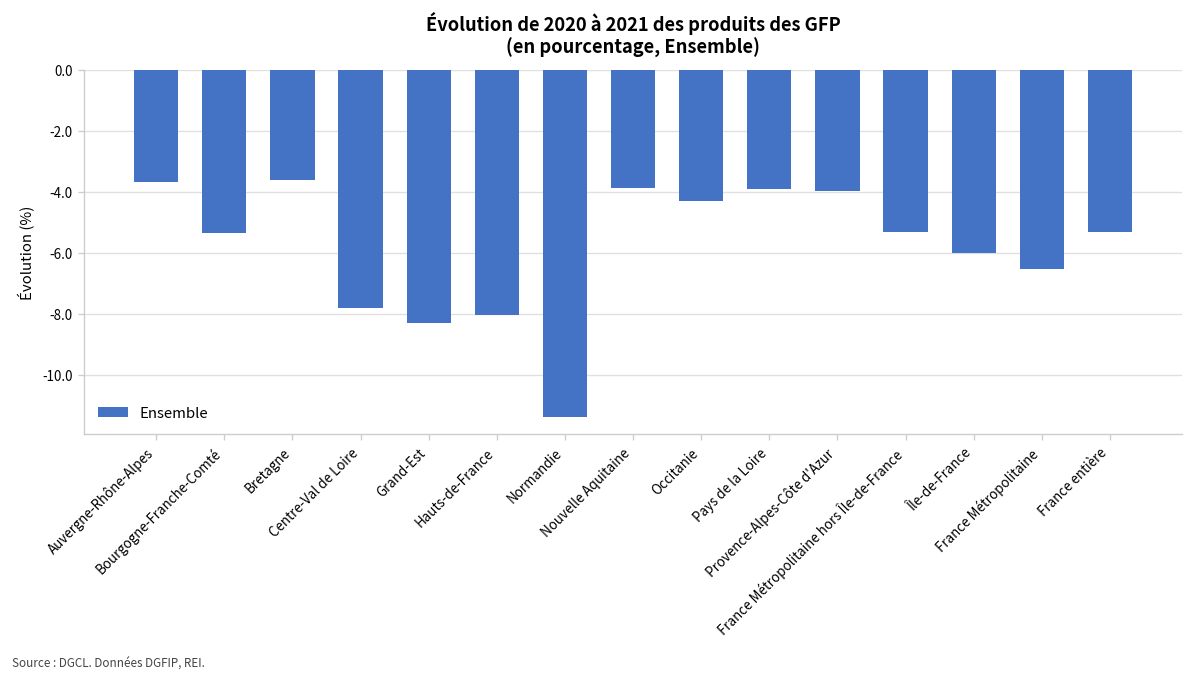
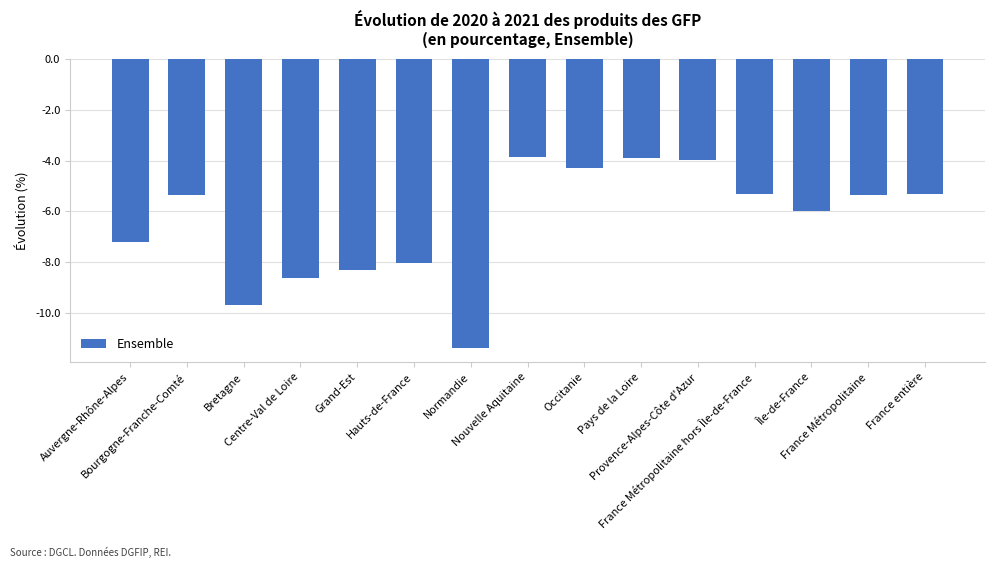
  {
-   "Auvergne-Rhône-Alpes": -3.7,
+   "Auvergne-Rhône-Alpes": -7.2,
    "Bourgogne-Franche-Comté": -5.3,
-   "Bretagne": -3.6,
-   "Centre-Val de Loire": -7.8,
+   "Bretagne": -9.7,
+   "Centre-Val de Loire": -8.6,
    "Grand-Est": -8.3,
    "Hauts-de-France": -8.0,
    "Normandie": -11.3,
    "Nouvelle Aquitaine": -3.9,
    "Occitanie": -4.3,
    "Pays de la Loire": -3.9,
    "Provence-Alpes-Côte d'Azur": -4.0,
    "France Métropolitaine hors Île-de-France": -5.3,
    "Île-de-France": -6.0,
-   "France Métropolitaine": -6.5,
+   "France Métropolitaine": -5.4,
    "France entière": -5.3
  }
